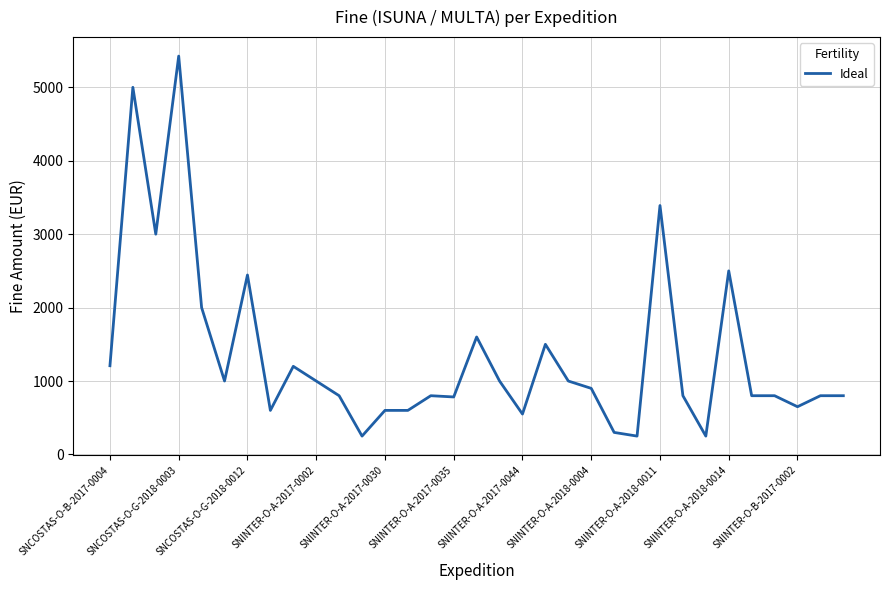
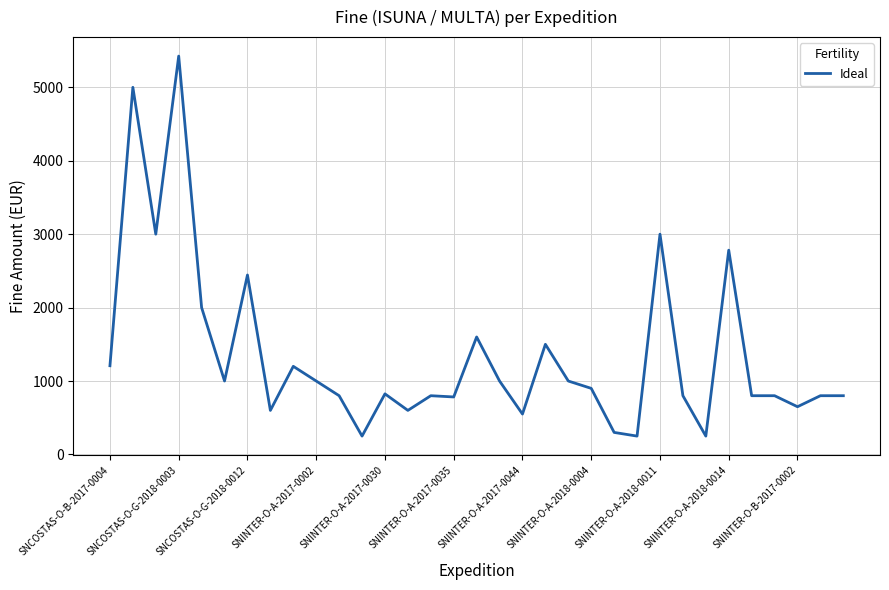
  {
    "SNCOSTAS-O-B-2017-0004": 1200,
    "SNCOSTAS-O-G-2018-0003": 5400,
    "SNCOSTAS-O-G-2018-0012": 2400,
    "SNINTER-O-A-2017-0002": 1000,
-   "SNINTER-O-A-2017-0030": 600,
+   "SNINTER-O-A-2017-0030": 800,
    "SNINTER-O-A-2017-0035": 800,
    "SNINTER-O-A-2017-0044": 600,
    "SNINTER-O-A-2018-0004": 900,
-   "SNINTER-O-A-2018-0011": 3400,
-   "SNINTER-O-A-2018-0014": 2500,
+   "SNINTER-O-A-2018-0011": 3000,
+   "SNINTER-O-A-2018-0014": 2800,
    "SNINTER-O-B-2017-0002": 700
  }
